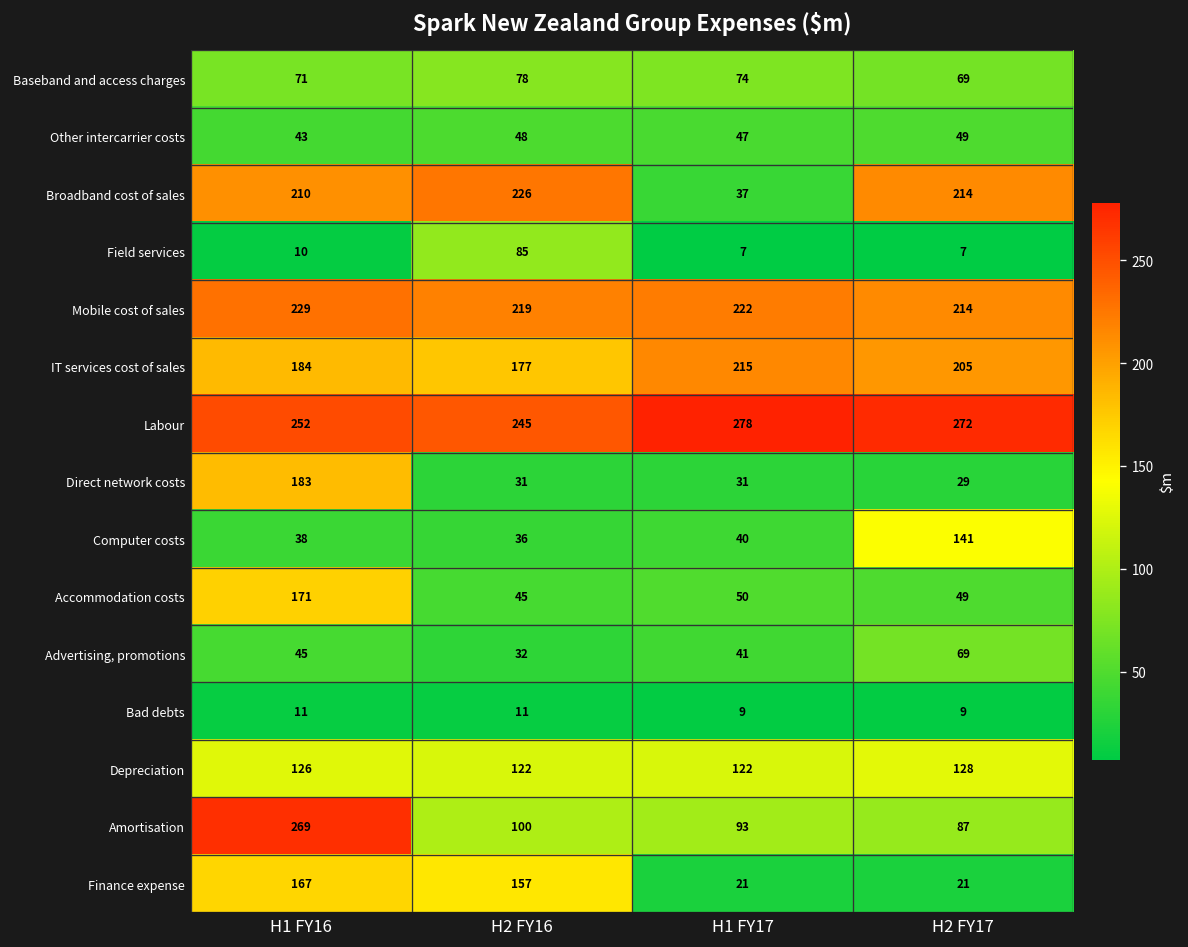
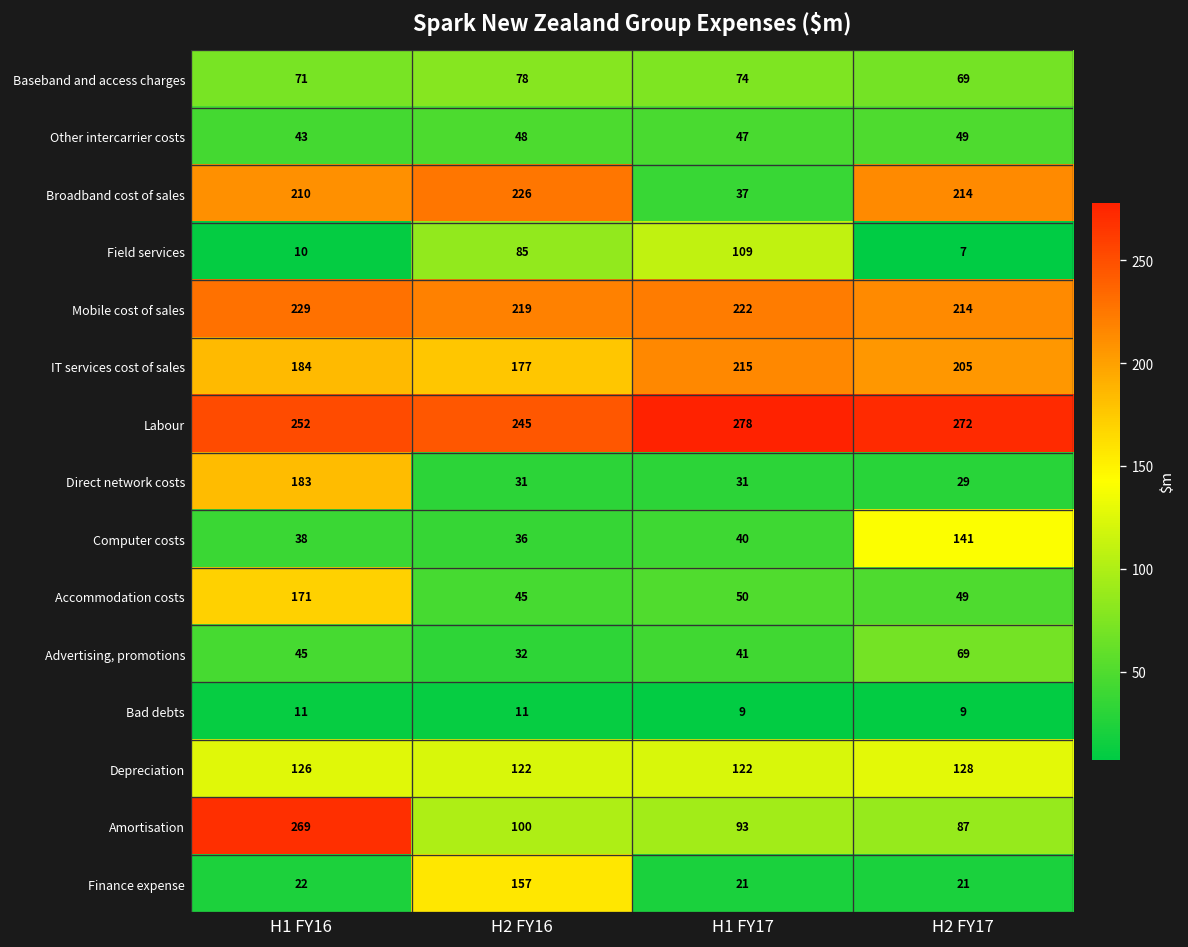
  {
    "Baseband and access charges": {
      "H1 FY16": 71,
      "H2 FY16": 78,
      "H1 FY17": 74,
      "H2 FY17": 69
    },
    "Other intercarrier costs": {
      "H1 FY16": 43,
      "H2 FY16": 48,
      "H1 FY17": 47,
      "H2 FY17": 49
    },
    "Broadband cost of sales": {
      "H1 FY16": 210,
      "H2 FY16": 226,
      "H1 FY17": 37,
      "H2 FY17": 214
    },
    "Field services": {
      "H1 FY16": 10,
      "H2 FY16": 85,
-     "H1 FY17": 7,
+     "H1 FY17": 109,
      "H2 FY17": 7
    },
    "Mobile cost of sales": {
      "H1 FY16": 229,
      "H2 FY16": 219,
      "H1 FY17": 222,
      "H2 FY17": 214
    },
    "IT services cost of sales": {
      "H1 FY16": 184,
      "H2 FY16": 177,
      "H1 FY17": 215,
      "H2 FY17": 205
    },
    "Labour": {
      "H1 FY16": 252,
      "H2 FY16": 245,
      "H1 FY17": 278,
      "H2 FY17": 272
    },
    "Direct network costs": {
      "H1 FY16": 183,
      "H2 FY16": 31,
      "H1 FY17": 31,
      "H2 FY17": 29
    },
    "Computer costs": {
      "H1 FY16": 38,
      "H2 FY16": 36,
      "H1 FY17": 40,
      "H2 FY17": 141
    },
    "Accommodation costs": {
      "H1 FY16": 171,
      "H2 FY16": 45,
      "H1 FY17": 50,
      "H2 FY17": 49
    },
    "Advertising, promotions": {
      "H1 FY16": 45,
      "H2 FY16": 32,
      "H1 FY17": 41,
      "H2 FY17": 69
    },
    "Bad debts": {
      "H1 FY16": 11,
      "H2 FY16": 11,
      "H1 FY17": 9,
      "H2 FY17": 9
    },
    "Depreciation": {
      "H1 FY16": 126,
      "H2 FY16": 122,
      "H1 FY17": 122,
      "H2 FY17": 128
    },
    "Amortisation": {
      "H1 FY16": 269,
      "H2 FY16": 100,
      "H1 FY17": 93,
      "H2 FY17": 87
    },
    "Finance expense": {
-     "H1 FY16": 167,
+     "H1 FY16": 22,
      "H2 FY16": 157,
      "H1 FY17": 21,
      "H2 FY17": 21
    }
  }
